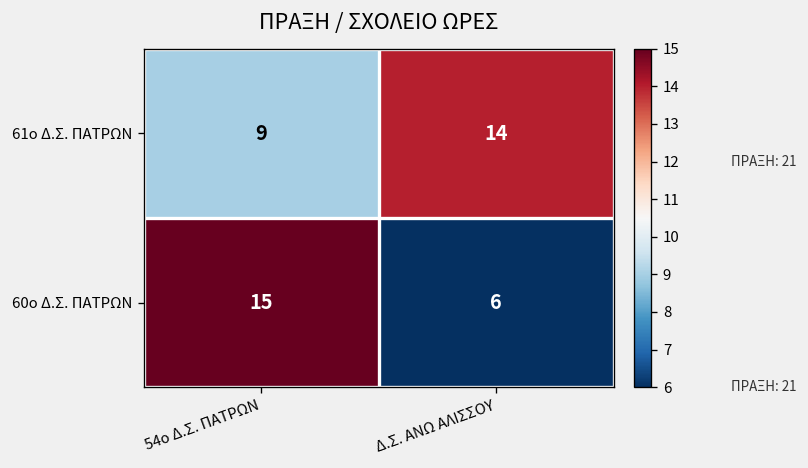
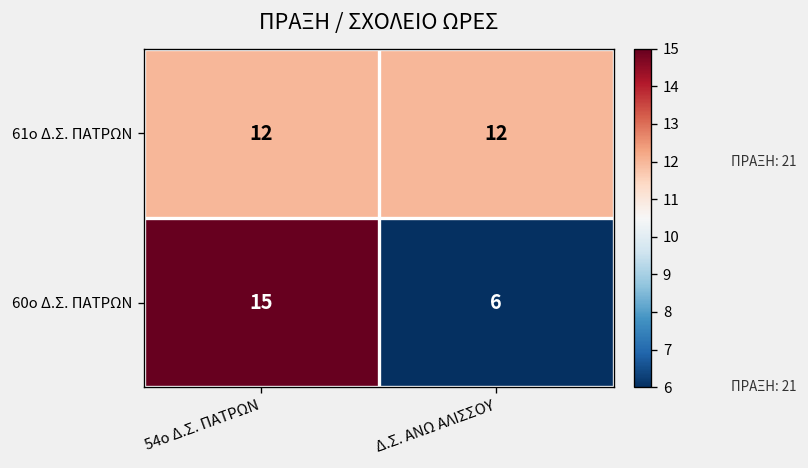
  {
    "61ο Δ.Σ. ΠΑΤΡΩΝ": {
-     "54ο Δ.Σ. ΠΑΤΡΩΝ": 9,
-     "Δ.Σ. ΑΝΩ ΑΛΙΣΣΟΥ": 14
+     "54ο Δ.Σ. ΠΑΤΡΩΝ": 12,
+     "Δ.Σ. ΑΝΩ ΑΛΙΣΣΟΥ": 12
    },
    "60ο Δ.Σ. ΠΑΤΡΩΝ": {
      "54ο Δ.Σ. ΠΑΤΡΩΝ": 15,
      "Δ.Σ. ΑΝΩ ΑΛΙΣΣΟΥ": 6
    }
  }
